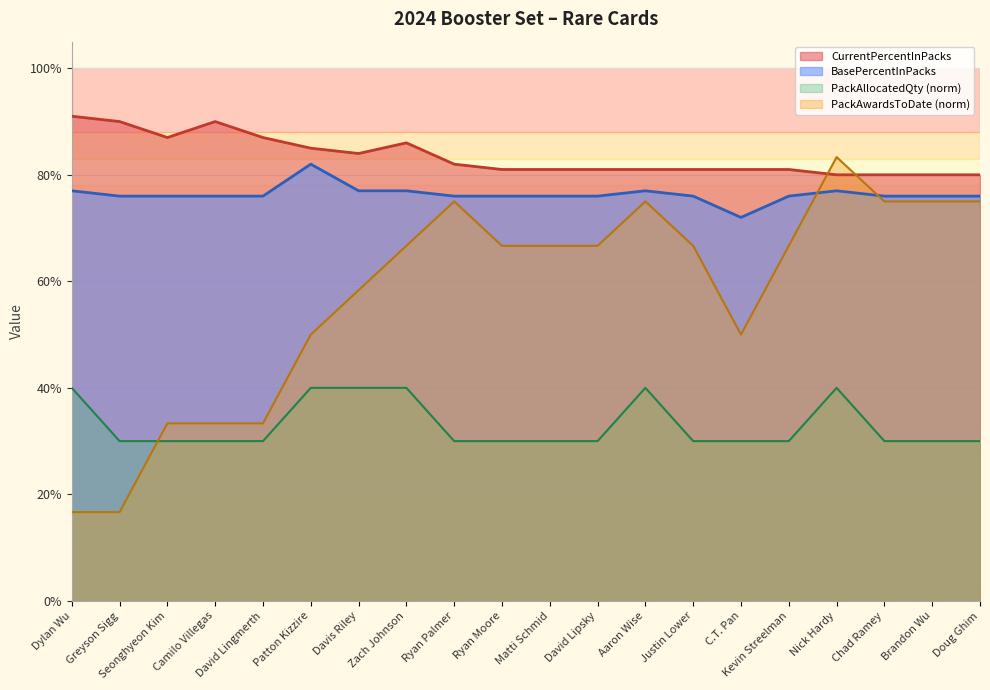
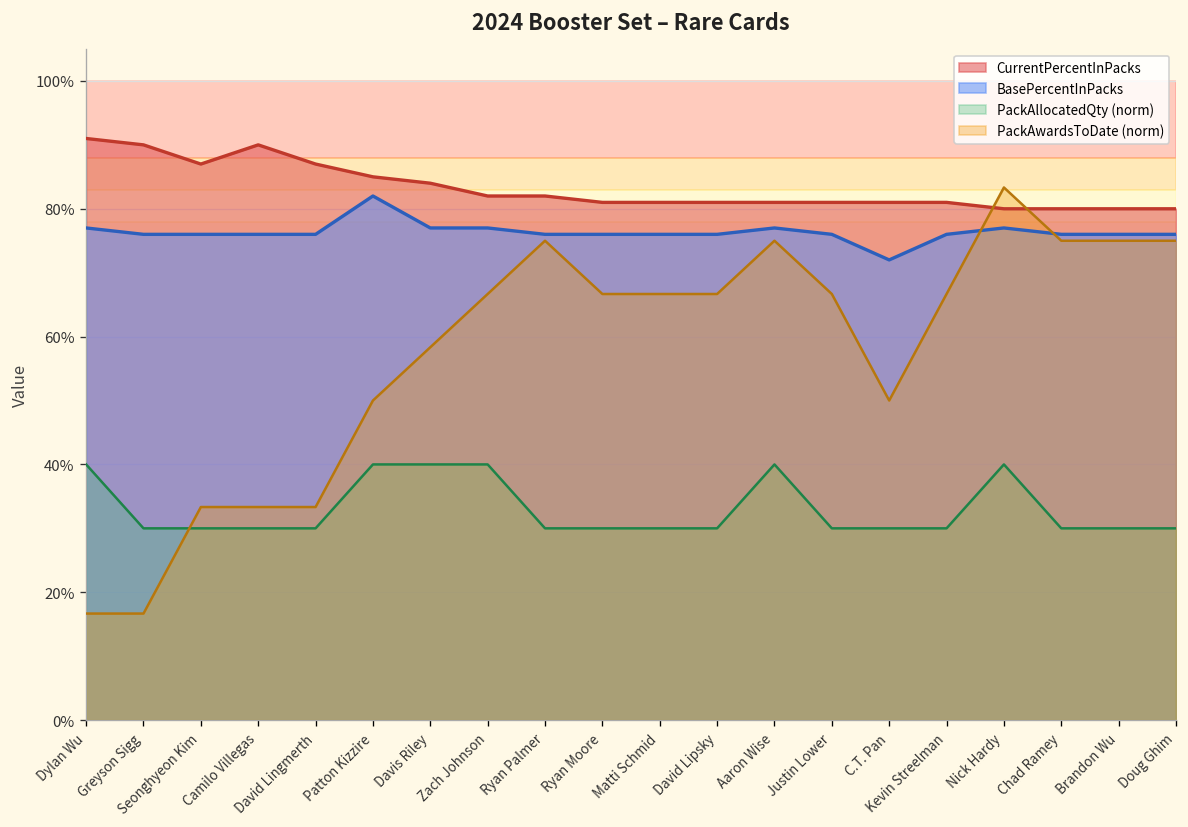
  {
    "CurrentPercentInPacks": {
      "Dylan Wu": "91%",
      "Greyson Sigg": "90%",
      "Seonghyeon Kim": "87%",
      "Camilo Villegas": "90%",
      "David Lingmerth": "87%",
      "Patton Kizzire": "85%",
      "Davis Riley": "84%",
-     "Zach Johnson": "86%",
+     "Zach Johnson": "82%",
      "Ryan Palmer": "82%",
      "Ryan Moore": "81%",
      "Matti Schmid": "81%",
      "David Lipsky": "81%",
      "Aaron Wise": "81%",
      "Justin Lower": "81%",
      "C.T. Pan": "81%",
      "Kevin Streelman": "81%",
      "Nick Hardy": "80%",
      "Chad Ramey": "80%",
      "Brandon Wu": "80%",
      "Doug Ghim": "80%"
    },
    "BasePercentInPacks": {
      "Dylan Wu": "77%",
      "Greyson Sigg": "76%",
      "Seonghyeon Kim": "76%",
      "Camilo Villegas": "76%",
      "David Lingmerth": "76%",
      "Patton Kizzire": "82%",
      "Davis Riley": "77%",
      "Zach Johnson": "77%",
      "Ryan Palmer": "76%",
      "Ryan Moore": "76%",
      "Matti Schmid": "76%",
      "David Lipsky": "76%",
      "Aaron Wise": "77%",
      "Justin Lower": "76%",
      "C.T. Pan": "72%",
      "Kevin Streelman": "76%",
      "Nick Hardy": "77%",
      "Chad Ramey": "76%",
      "Brandon Wu": "76%",
      "Doug Ghim": "76%"
    },
    "PackAllocatedQty (norm)": {
      "Dylan Wu": "40%",
      "Greyson Sigg": "30%",
      "Seonghyeon Kim": "30%",
      "Camilo Villegas": "30%",
      "David Lingmerth": "30%",
      "Patton Kizzire": "40%",
      "Davis Riley": "40%",
      "Zach Johnson": "40%",
      "Ryan Palmer": "30%",
      "Ryan Moore": "30%",
      "Matti Schmid": "30%",
      "David Lipsky": "30%",
      "Aaron Wise": "40%",
      "Justin Lower": "30%",
      "C.T. Pan": "30%",
      "Kevin Streelman": "30%",
      "Nick Hardy": "40%",
      "Chad Ramey": "30%",
      "Brandon Wu": "30%",
      "Doug Ghim": "30%"
    },
    "PackAwardsToDate (norm)": {
      "Dylan Wu": "17%",
      "Greyson Sigg": "17%",
      "Seonghyeon Kim": "33%",
      "Camilo Villegas": "33%",
      "David Lingmerth": "33%",
      "Patton Kizzire": "50%",
      "Davis Riley": "58%",
      "Zach Johnson": "67%",
      "Ryan Palmer": "75%",
      "Ryan Moore": "67%",
      "Matti Schmid": "67%",
      "David Lipsky": "67%",
      "Aaron Wise": "75%",
      "Justin Lower": "67%",
      "C.T. Pan": "50%",
      "Kevin Streelman": "67%",
      "Nick Hardy": "83%",
      "Chad Ramey": "75%",
      "Brandon Wu": "75%",
      "Doug Ghim": "75%"
    }
  }
